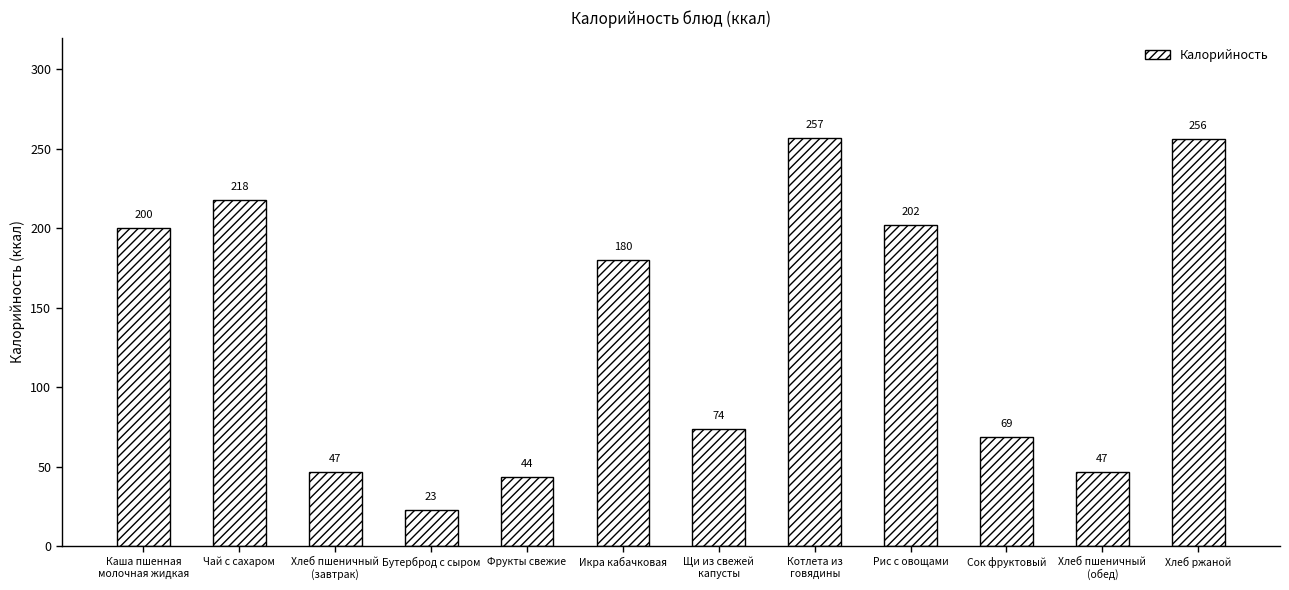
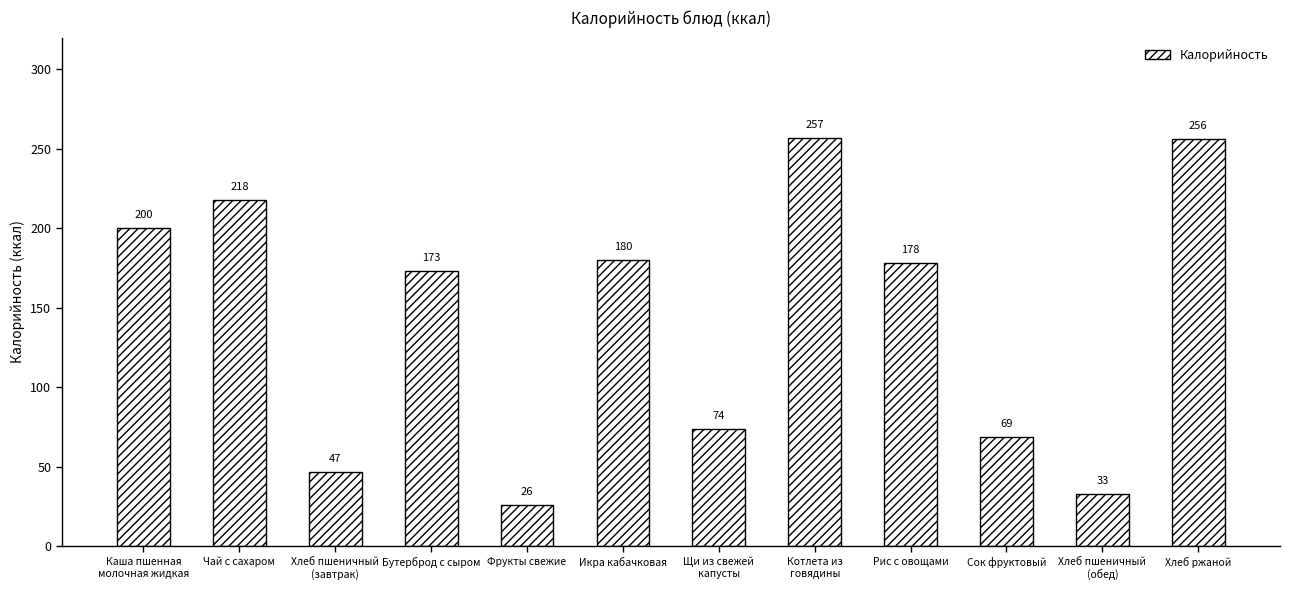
  {
    "Каша пшенная молочная жидкая": 200,
    "Чай с сахаром": 218,
    "Хлеб пшеничный (завтрак)": 47,
-   "Бутерброд с сыром": 23,
-   "Фрукты свежие": 44,
+   "Бутерброд с сыром": 173,
+   "Фрукты свежие": 26,
    "Икра кабачковая": 180,
    "Щи из свежей капусты": 74,
    "Котлета из говядины": 257,
-   "Рис с овощами": 202,
+   "Рис с овощами": 178,
    "Сок фруктовый": 69,
-   "Хлеб пшеничный (обед)": 47,
+   "Хлеб пшеничный (обед)": 33,
    "Хлеб ржаной": 256
  }
